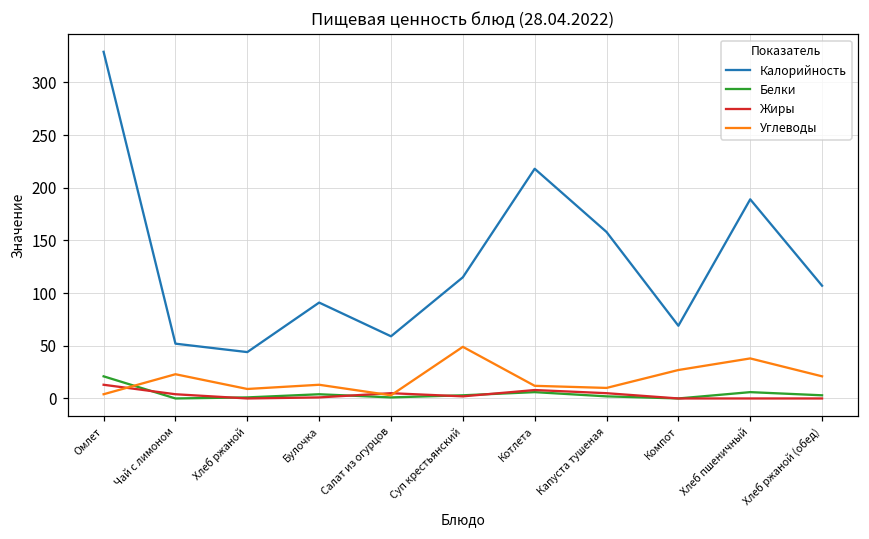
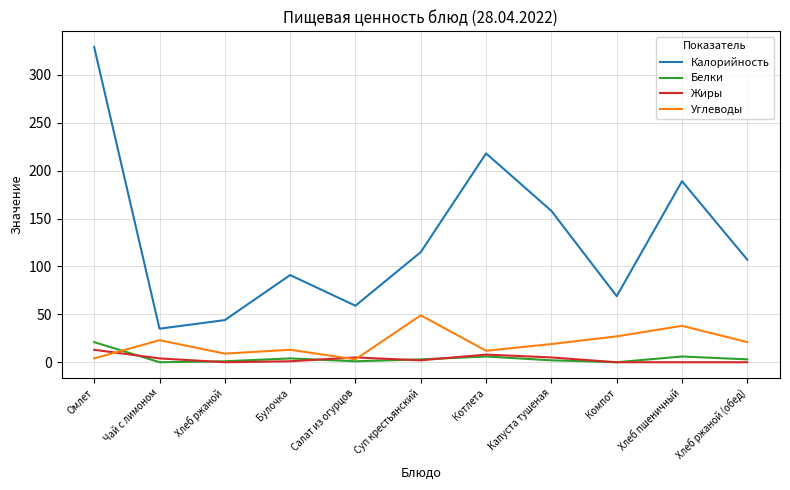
  {
    "Калорийность": {
      "Омлет": 330,
-     "Чай с лимоном": 50,
+     "Чай с лимоном": 40,
      "Хлеб ржаной": 40,
      "Булочка": 90,
      "Салат из огурцов": 60,
      "Суп крестьянский": 120,
      "Котлета": 220,
      "Капуста тушеная": 160,
      "Компот": 70,
      "Хлеб пшеничный": 190,
      "Хлеб ржаной (обед)": 110
    },
    "Белки": {
      "Омлет": 20,
      "Чай с лимоном": 0,
      "Булочка": 0,
      "Капуста тушеная": 0,
      "Хлеб пшеничный": 10,
      "Хлеб ржаной (обед)": 0
    },
    "Жиры": {
      "Омлет": 10,
      "Чай с лимоном": 0,
      "Булочка": 0,
      "Капуста тушеная": 10,
      "Хлеб пшеничный": 0,
      "Хлеб ржаной (обед)": 0
    },
    "Углеводы": {
      "Омлет": 0,
      "Чай с лимоном": 20,
      "Хлеб ржаной": 10,
      "Булочка": 10,
      "Суп крестьянский": 50,
      "Котлета": 10,
-     "Капуста тушеная": 10,
+     "Капуста тушеная": 20,
      "Компот": 30,
      "Хлеб пшеничный": 40,
      "Хлеб ржаной (обед)": 20
    }
  }
